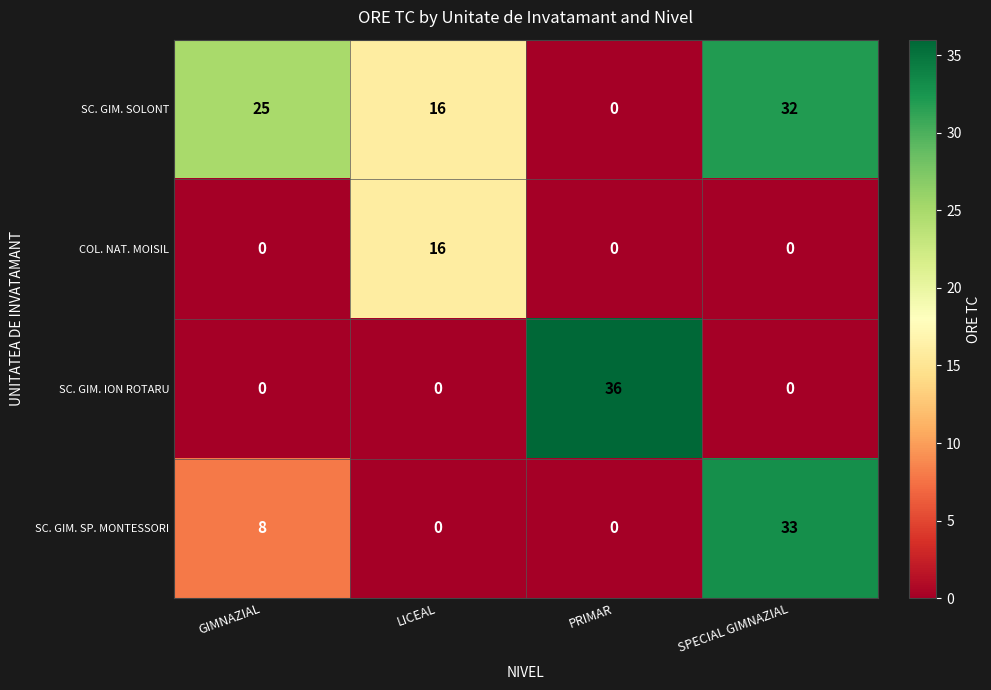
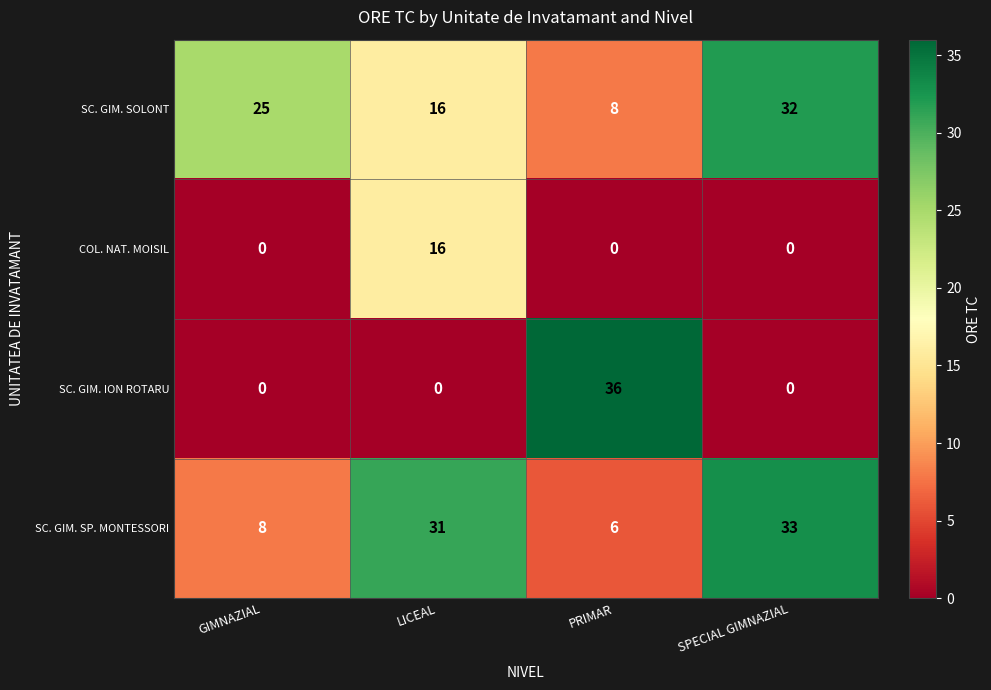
  {
    "SC. GIM. SOLONT": {
      "GIMNAZIAL": 25,
      "LICEAL": 16,
-     "PRIMAR": 0,
+     "PRIMAR": 8,
      "SPECIAL GIMNAZIAL": 32
    },
    "COL. NAT. MOISIL": {
      "GIMNAZIAL": 0,
      "LICEAL": 16,
      "PRIMAR": 0,
      "SPECIAL GIMNAZIAL": 0
    },
    "SC. GIM. ION ROTARU": {
      "GIMNAZIAL": 0,
      "LICEAL": 0,
      "PRIMAR": 36,
      "SPECIAL GIMNAZIAL": 0
    },
    "SC. GIM. SP. MONTESSORI": {
      "GIMNAZIAL": 8,
-     "LICEAL": 0,
-     "PRIMAR": 0,
+     "LICEAL": 31,
+     "PRIMAR": 6,
      "SPECIAL GIMNAZIAL": 33
    }
  }
